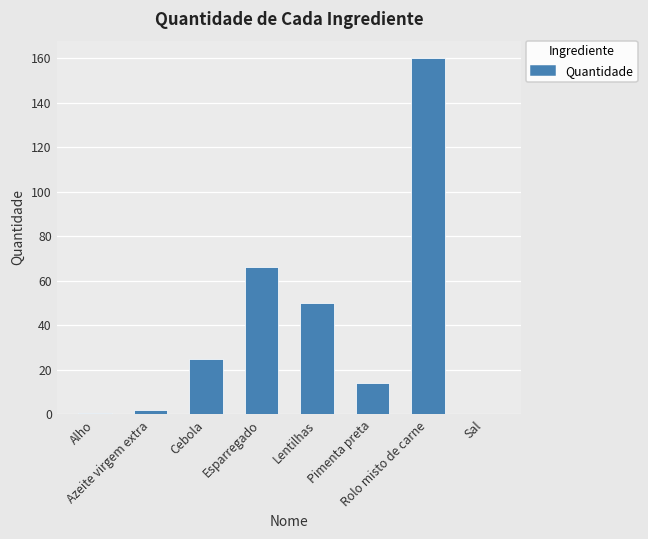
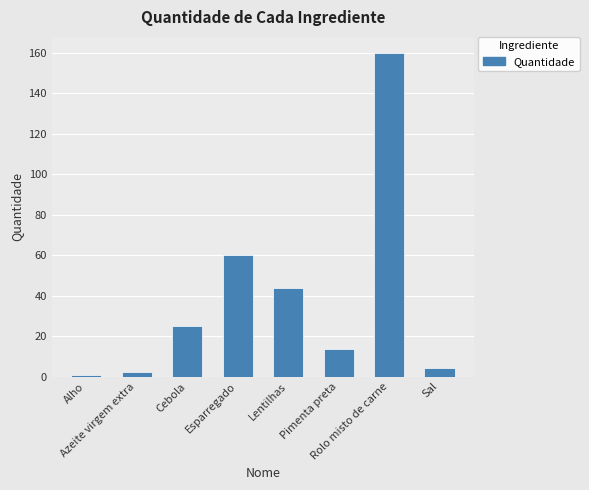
  {
    "Azeite virgem extra": 2,
    "Cebola": 25,
-   "Esparregado": 66,
-   "Lentilhas": 50,
+   "Esparregado": 60,
+   "Lentilhas": 44,
    "Pimenta preta": 14,
    "Rolo misto de carne": 160,
-   "Sal": 0
+   "Sal": 4
  }
